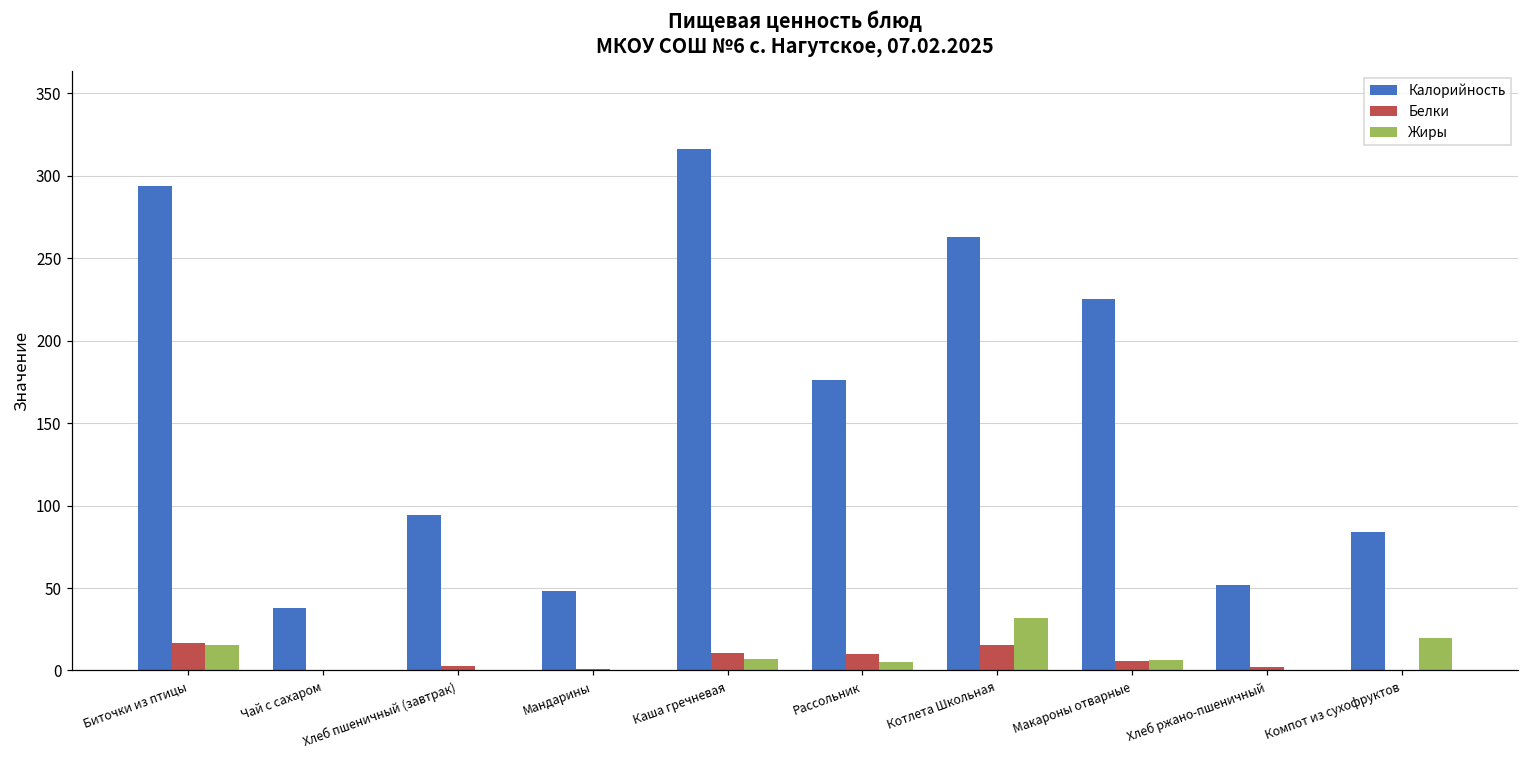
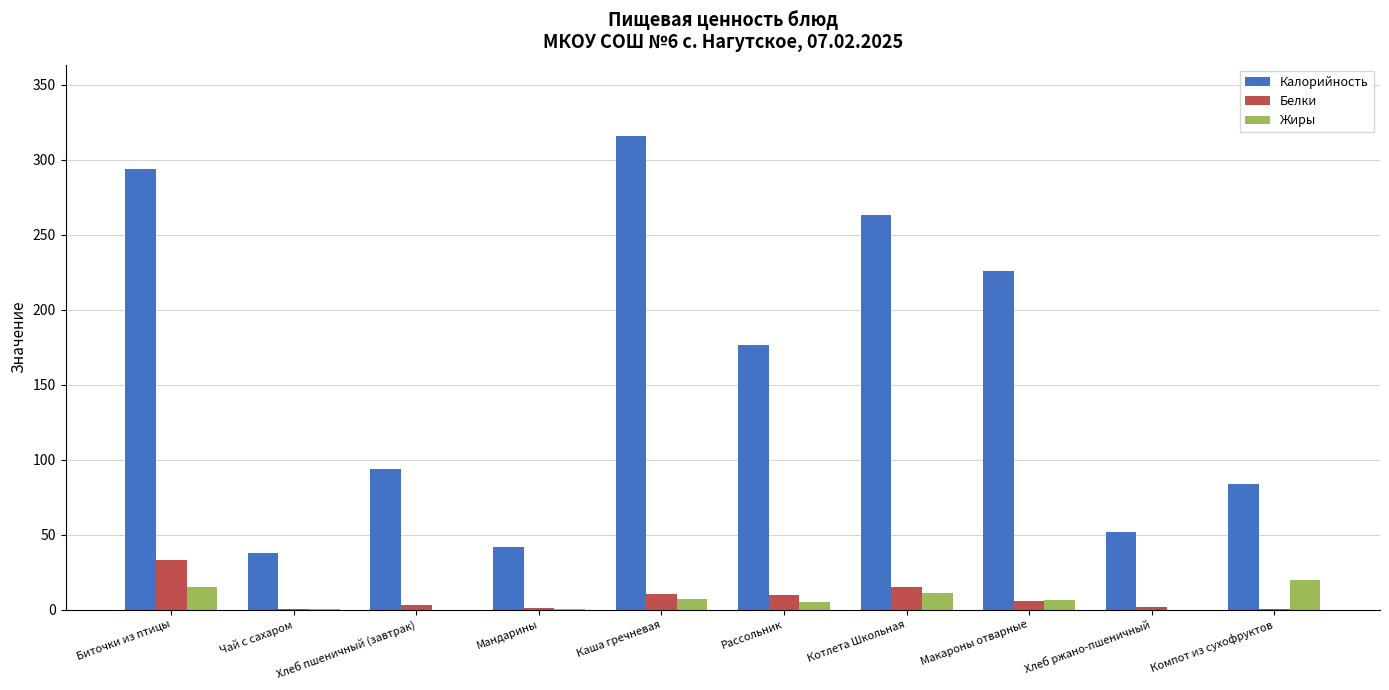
  {
    "Калорийность": {
      "Биточки из птицы": 294,
      "Чай с сахаром": 38,
      "Хлеб пшеничный (завтрак)": 94,
-     "Мандарины": 48,
+     "Мандарины": 42,
      "Каша гречневая": 316,
      "Рассольник": 176,
      "Котлета Школьная": 263,
      "Макароны отварные": 226,
      "Хлеб ржано-пшеничный": 52,
      "Компот из сухофруктов": 84
    },
    "Белки": {
-     "Биточки из птицы": 17,
+     "Биточки из птицы": 33,
      "Хлеб пшеничный (завтрак)": 3,
      "Каша гречневая": 11,
      "Рассольник": 10,
      "Котлета Школьная": 15,
      "Макароны отварные": 6,
      "Хлеб ржано-пшеничный": 2
    },
    "Жиры": {
      "Биточки из птицы": 15,
      "Хлеб пшеничный (завтрак)": 0,
      "Каша гречневая": 7,
      "Рассольник": 5,
-     "Котлета Школьная": 32,
+     "Котлета Школьная": 11,
      "Макароны отварные": 6,
      "Хлеб ржано-пшеничный": 0,
      "Компот из сухофруктов": 20
    }
  }
